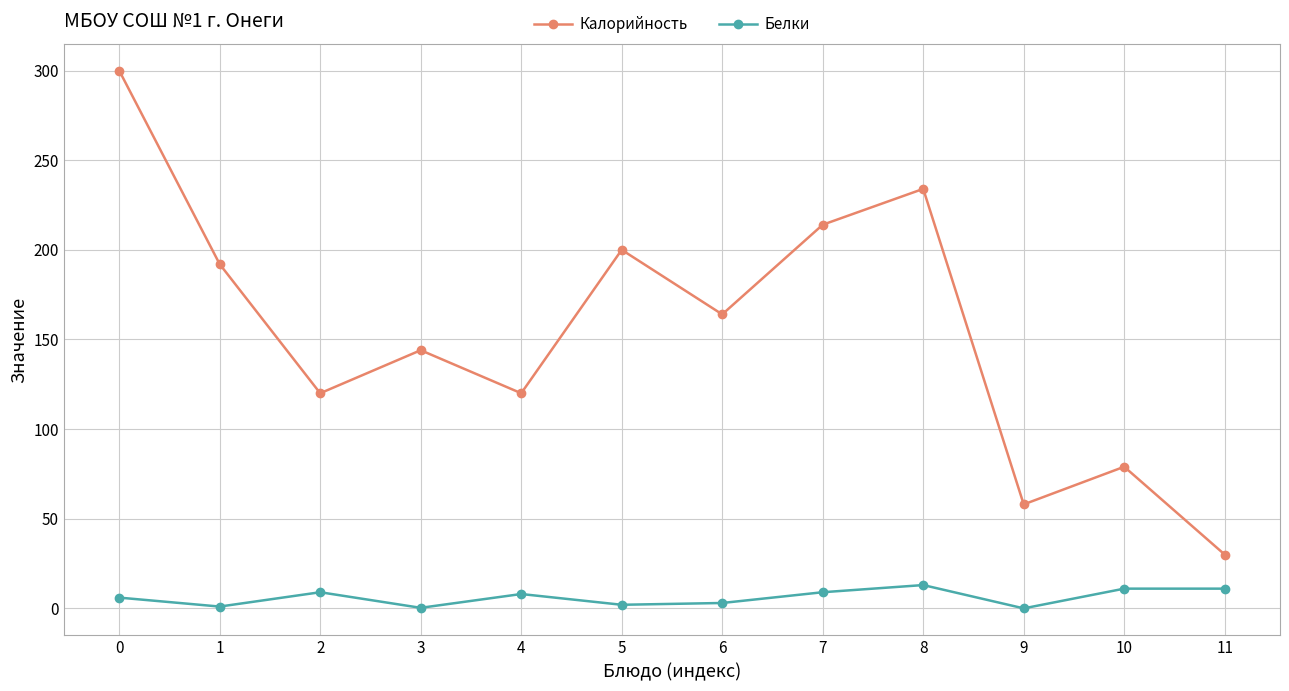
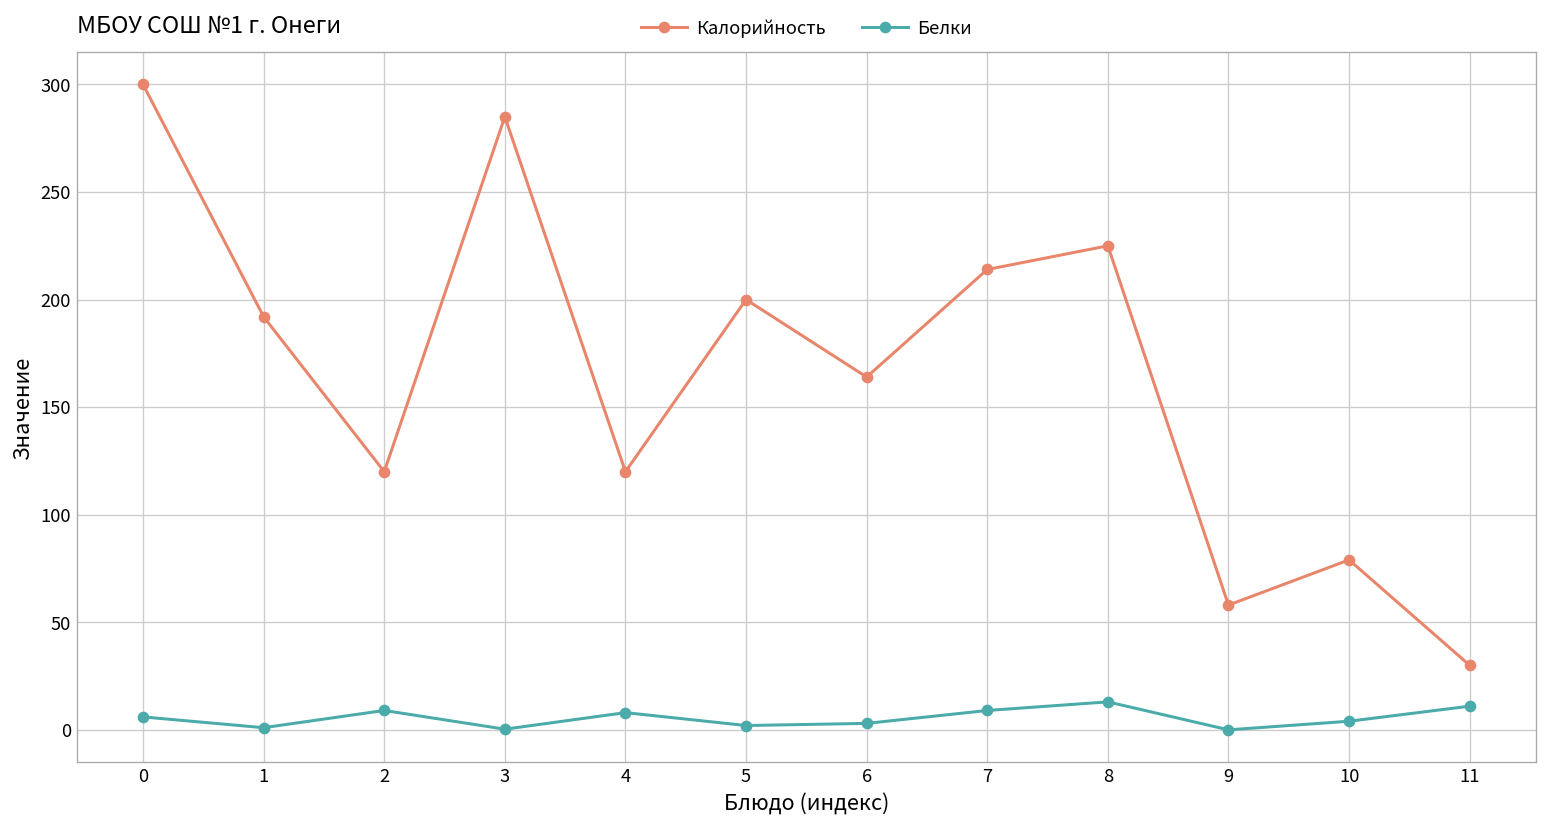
  {
    "Калорийность": {
      "0": 300,
      "1": 192,
      "2": 120,
-     "3": 144,
+     "3": 285,
      "4": 120,
      "5": 200,
      "6": 164,
      "7": 214,
-     "8": 234,
+     "8": 225,
      "9": 58,
      "10": 79,
      "11": 30
    },
    "Белки": {
      "0": 6,
      "1": 1,
      "2": 9,
      "3": 0,
      "4": 8,
      "5": 2,
      "6": 3,
      "7": 9,
      "8": 13,
      "9": 0,
-     "10": 11,
+     "10": 4,
      "11": 11
    }
  }
